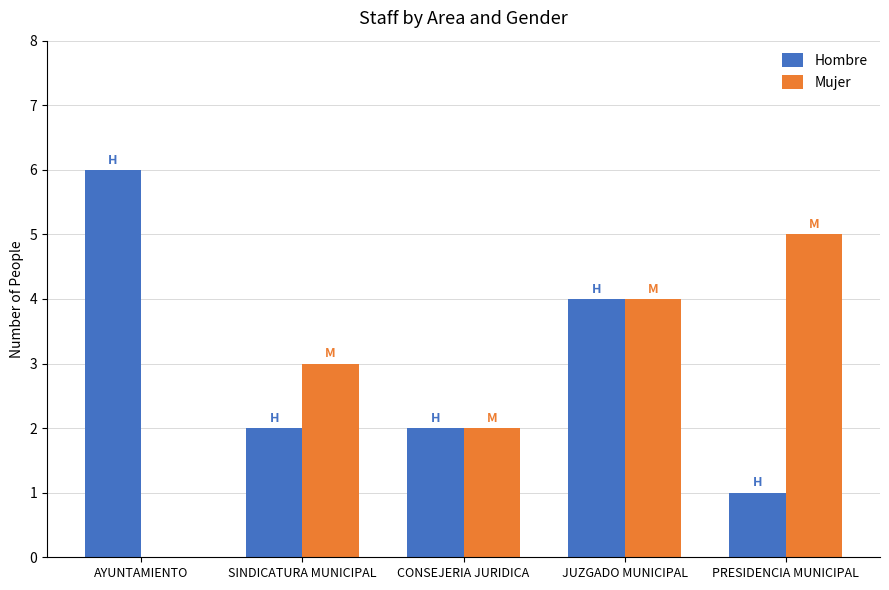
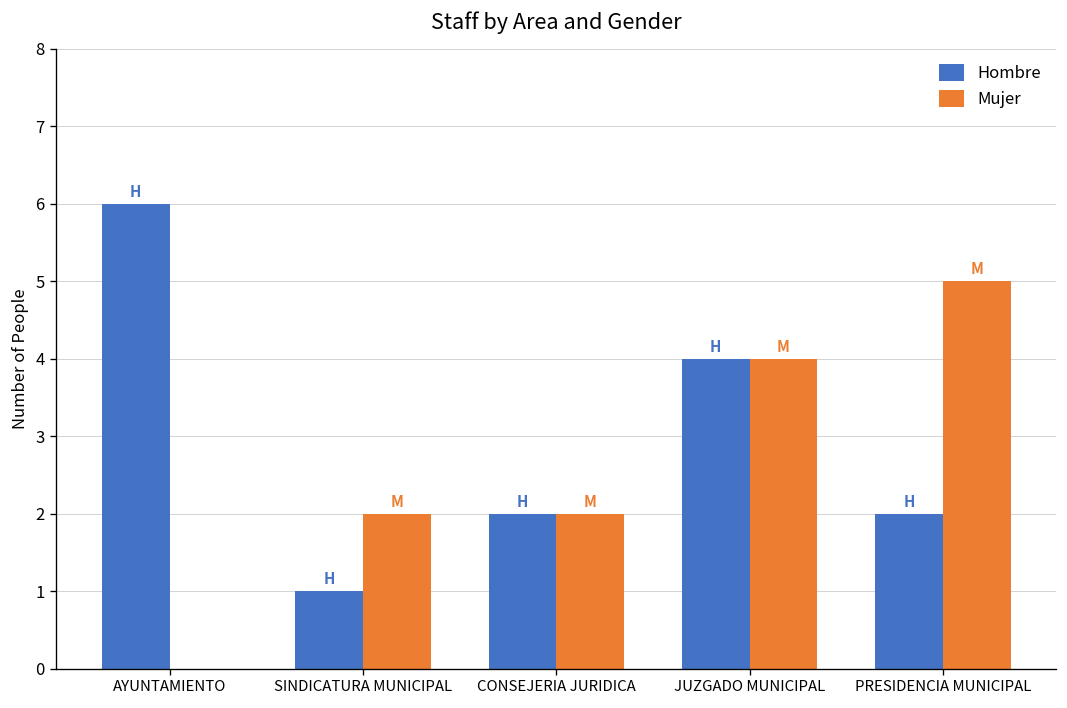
  {
    "Hombre": {
      "AYUNTAMIENTO": 6,
-     "SINDICATURA MUNICIPAL": 2,
+     "SINDICATURA MUNICIPAL": 1,
      "CONSEJERIA JURIDICA": 2,
      "JUZGADO MUNICIPAL": 4,
-     "PRESIDENCIA MUNICIPAL": 1
+     "PRESIDENCIA MUNICIPAL": 2
    },
    "Mujer": {
      "AYUNTAMIENTO": 0,
-     "SINDICATURA MUNICIPAL": 3,
+     "SINDICATURA MUNICIPAL": 2,
      "CONSEJERIA JURIDICA": 2,
      "JUZGADO MUNICIPAL": 4,
      "PRESIDENCIA MUNICIPAL": 5
    }
  }
